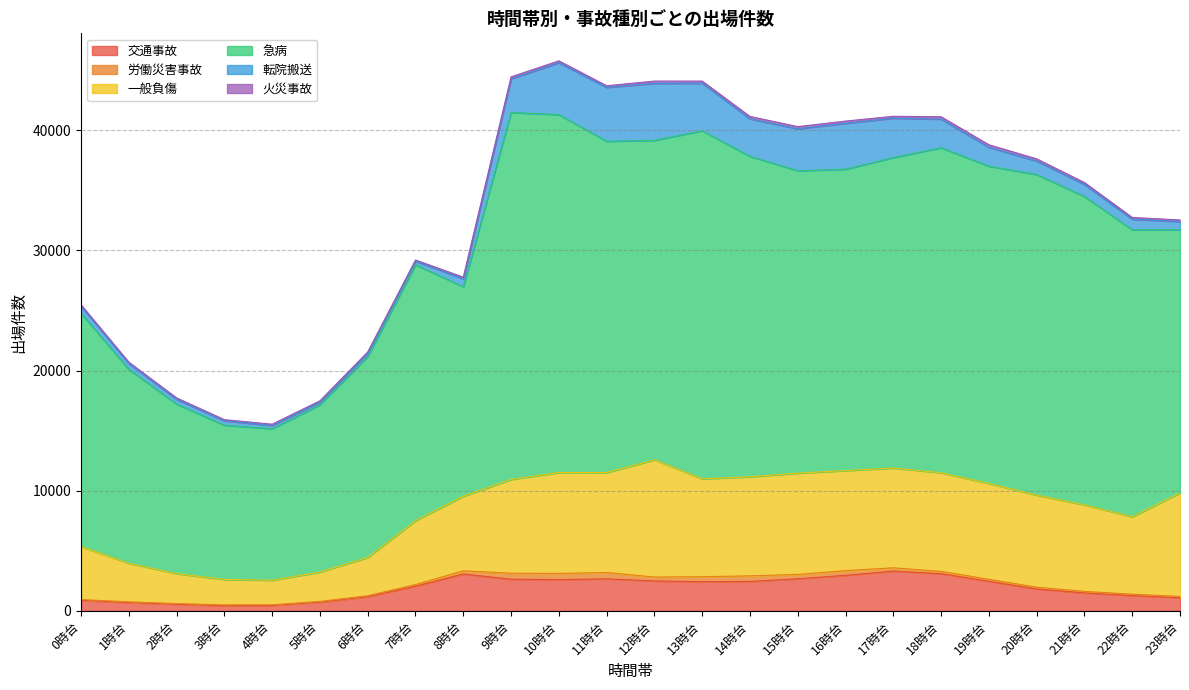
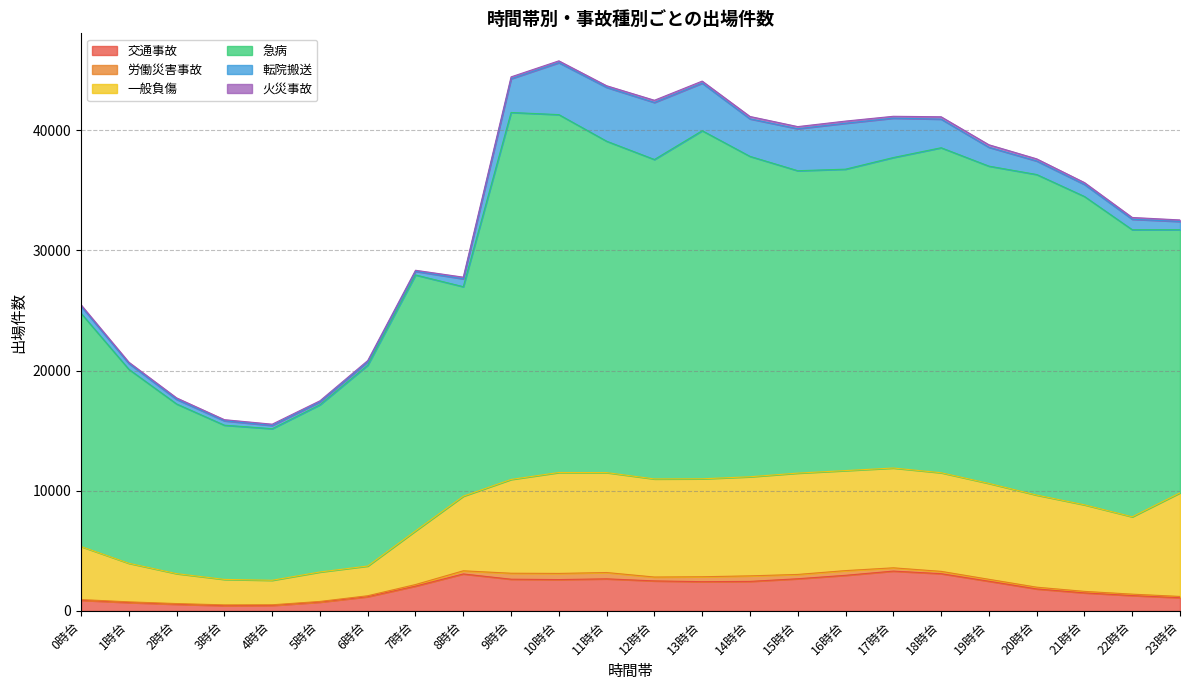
  {
    "一般負傷": {
      "0時台": 4400,
      "1時台": 3200,
      "2時台": 2500,
      "3時台": 2100,
      "4時台": 2000,
      "5時台": 2500,
-     "6時台": 3200,
-     "7時台": 5300,
+     "6時台": 2500,
+     "7時台": 4500,
      "8時台": 6200,
      "9時台": 7800,
      "10時台": 8400,
      "11時台": 8300,
-     "12時台": 9800,
+     "12時台": 8200,
      "13時台": 8200,
      "14時台": 8200,
      "15時台": 8400,
      "16時台": 8300,
      "17時台": 8300,
      "18時台": 8200,
      "19時台": 8000,
      "20時台": 7700,
      "21時台": 7200,
      "22時台": 6400,
      "23時台": 8600
    },
    "急病": {
      "0時台": 19400,
      "1時台": 16100,
      "2時台": 14100,
      "3時台": 12800,
      "4時台": 12600,
      "5時台": 13900,
      "6時台": 16700,
      "7時台": 21300,
      "8時台": 17400,
      "9時台": 30500,
      "10時台": 29800,
      "11時台": 27600,
      "12時台": 26600,
      "13時台": 29000,
      "14時台": 26700,
      "15時台": 25200,
      "16時台": 25100,
      "17時台": 25800,
      "18時台": 27000,
      "19時台": 26400,
      "20時台": 26700,
      "21時台": 25700,
      "22時台": 23900,
      "23時台": 21900
    },
    "転院搬送": {
      "19時台": 1600
    },
    "火災事故": {
      "19時台": 200
    }
  }
